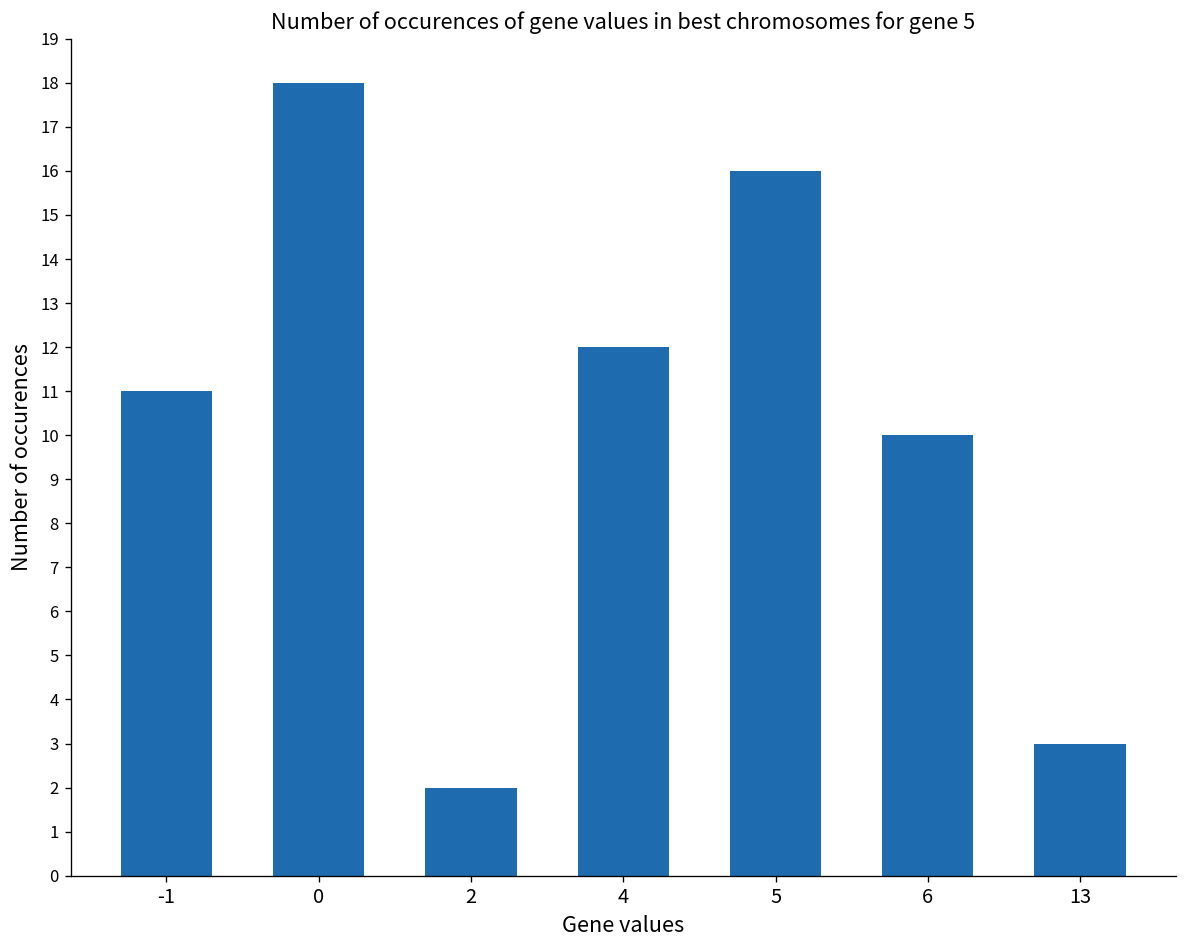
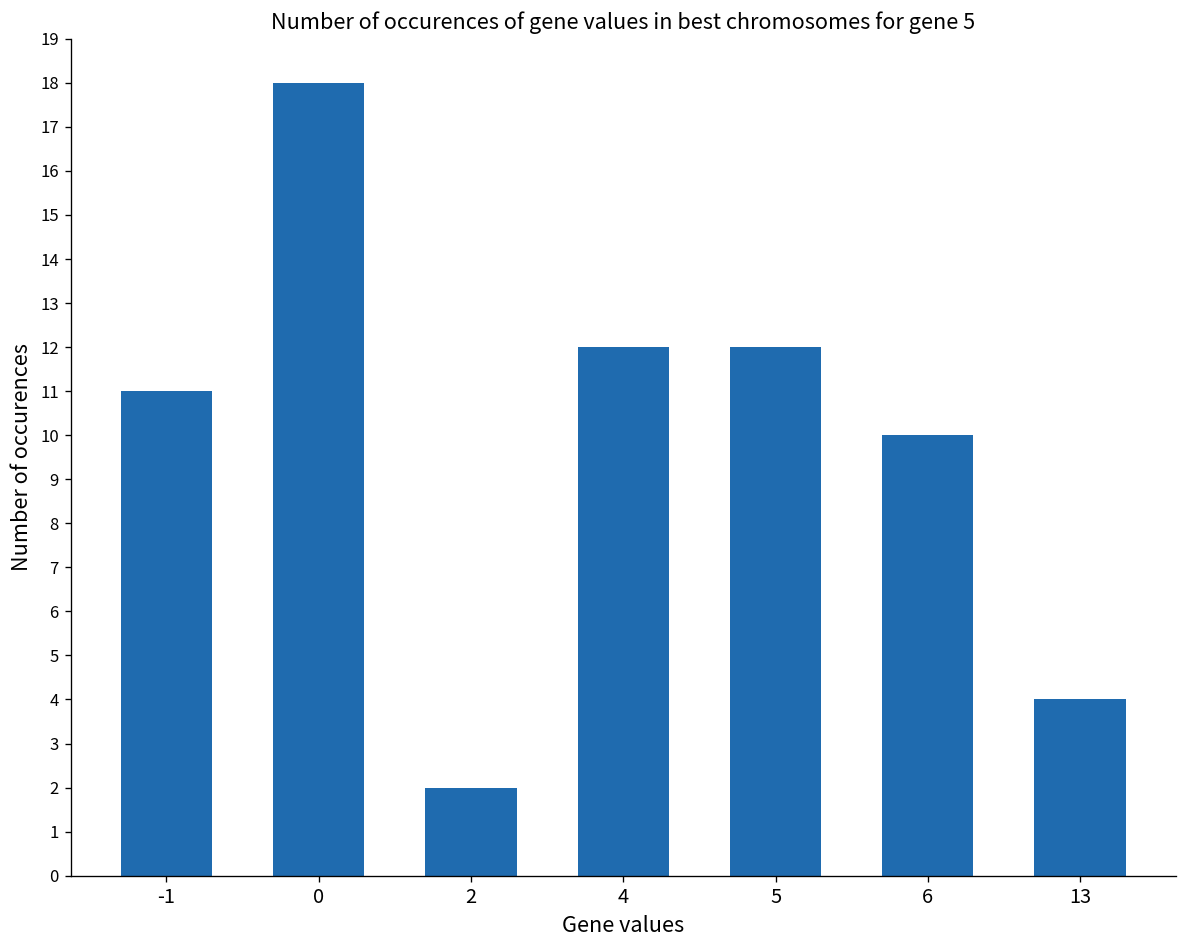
  {
    "-1": 11,
    "0": 18,
    "2": 2,
    "4": 12,
-   "5": 16,
+   "5": 12,
    "6": 10,
-   "13": 3
+   "13": 4
  }
